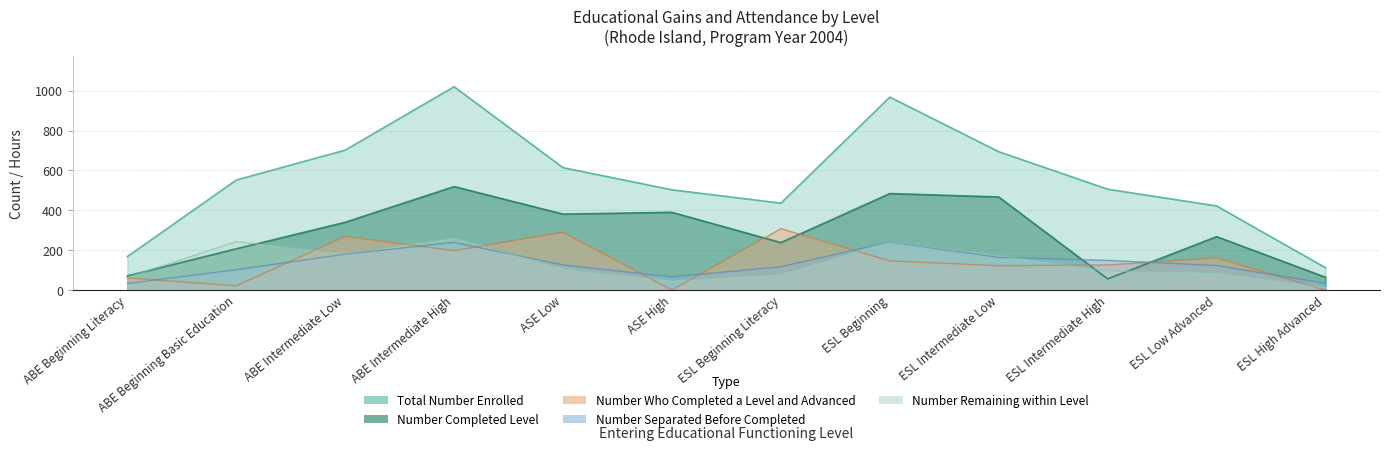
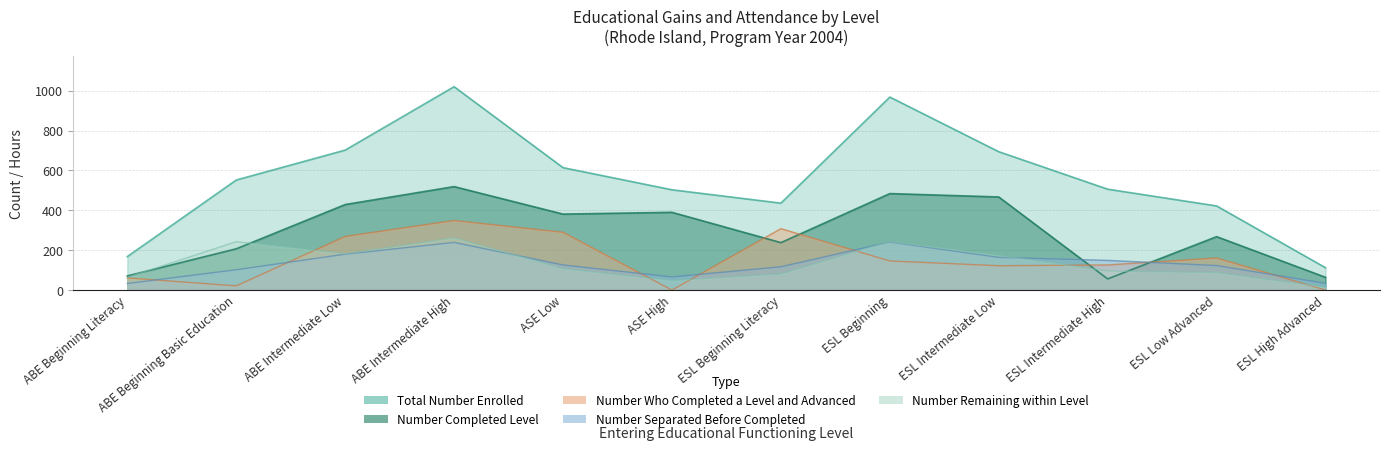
  {
    "Number Completed Level": {
      "ABE Beginning Basic Education": 210,
-     "ABE Intermediate Low": 340,
+     "ABE Intermediate Low": 430,
      "ABE Intermediate High": 520,
      "ASE Low": 380,
      "ASE High": 390,
      "ESL Beginning Literacy": 240,
      "ESL Beginning": 480,
      "ESL Intermediate Low": 470,
      "ESL Intermediate High": 60,
      "ESL Low Advanced": 270,
      "ESL High Advanced": 60
    },
    "Number Who Completed a Level and Advanced": {
      "ABE Beginning Basic Education": 20,
      "ABE Intermediate Low": 270,
-     "ABE Intermediate High": 200,
+     "ABE Intermediate High": 350,
      "ASE Low": 290,
      "ASE High": 0,
      "ESL Beginning Literacy": 310,
      "ESL Beginning": 150,
      "ESL Intermediate Low": 120,
      "ESL Intermediate High": 130,
      "ESL Low Advanced": 160,
      "ESL High Advanced": 0
    }
  }
